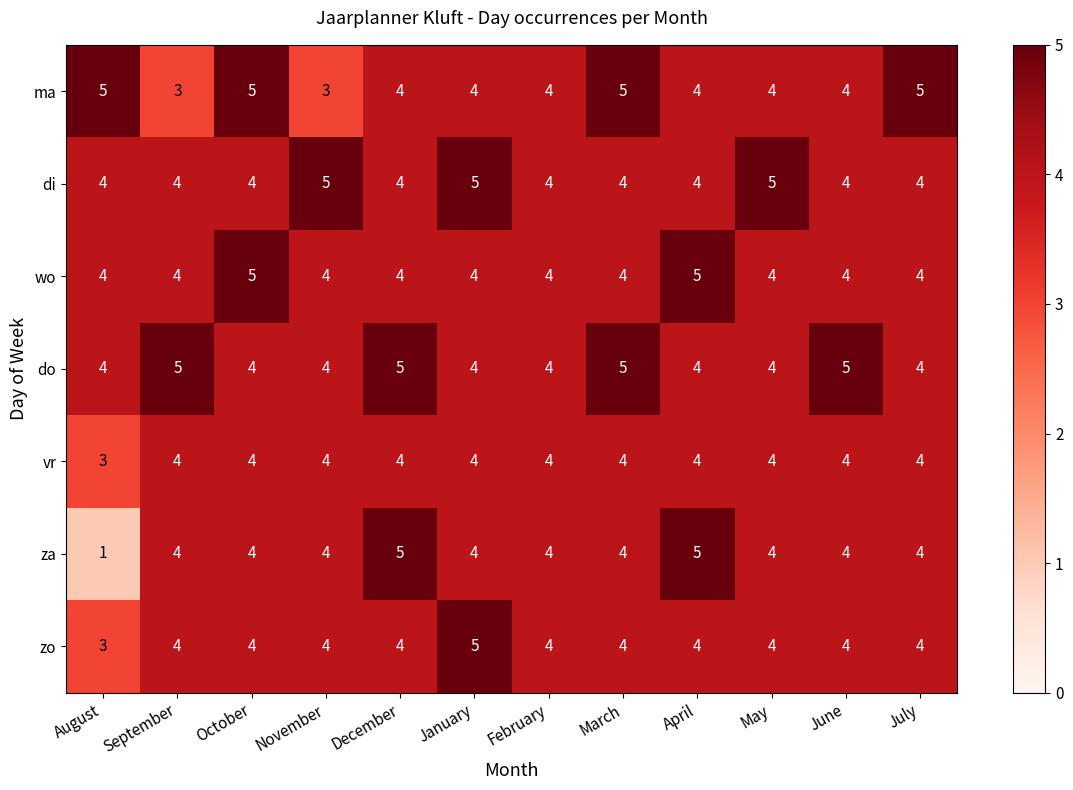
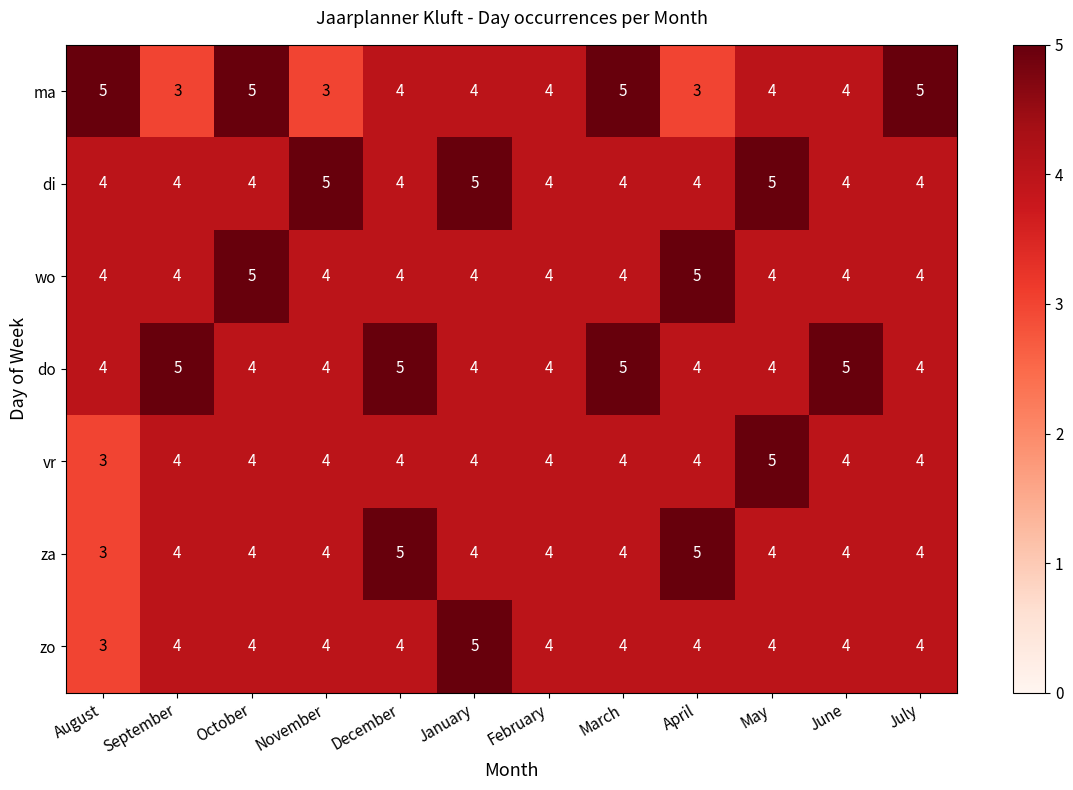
  {
    "ma": {
      "August": 5,
      "September": 3,
      "October": 5,
      "November": 3,
      "December": 4,
      "January": 4,
      "February": 4,
      "March": 5,
-     "April": 4,
+     "April": 3,
      "May": 4,
      "June": 4,
      "July": 5
    },
    "di": {
      "August": 4,
      "September": 4,
      "October": 4,
      "November": 5,
      "December": 4,
      "January": 5,
      "February": 4,
      "March": 4,
      "April": 4,
      "May": 5,
      "June": 4,
      "July": 4
    },
    "wo": {
      "August": 4,
      "September": 4,
      "October": 5,
      "November": 4,
      "December": 4,
      "January": 4,
      "February": 4,
      "March": 4,
      "April": 5,
      "May": 4,
      "June": 4,
      "July": 4
    },
    "do": {
      "August": 4,
      "September": 5,
      "October": 4,
      "November": 4,
      "December": 5,
      "January": 4,
      "February": 4,
      "March": 5,
      "April": 4,
      "May": 4,
      "June": 5,
      "July": 4
    },
    "vr": {
      "August": 3,
      "September": 4,
      "October": 4,
      "November": 4,
      "December": 4,
      "January": 4,
      "February": 4,
      "March": 4,
      "April": 4,
-     "May": 4,
+     "May": 5,
      "June": 4,
      "July": 4
    },
    "za": {
-     "August": 1,
+     "August": 3,
      "September": 4,
      "October": 4,
      "November": 4,
      "December": 5,
      "January": 4,
      "February": 4,
      "March": 4,
      "April": 5,
      "May": 4,
      "June": 4,
      "July": 4
    },
    "zo": {
      "August": 3,
      "September": 4,
      "October": 4,
      "November": 4,
      "December": 4,
      "January": 5,
      "February": 4,
      "March": 4,
      "April": 4,
      "May": 4,
      "June": 4,
      "July": 4
    }
  }
